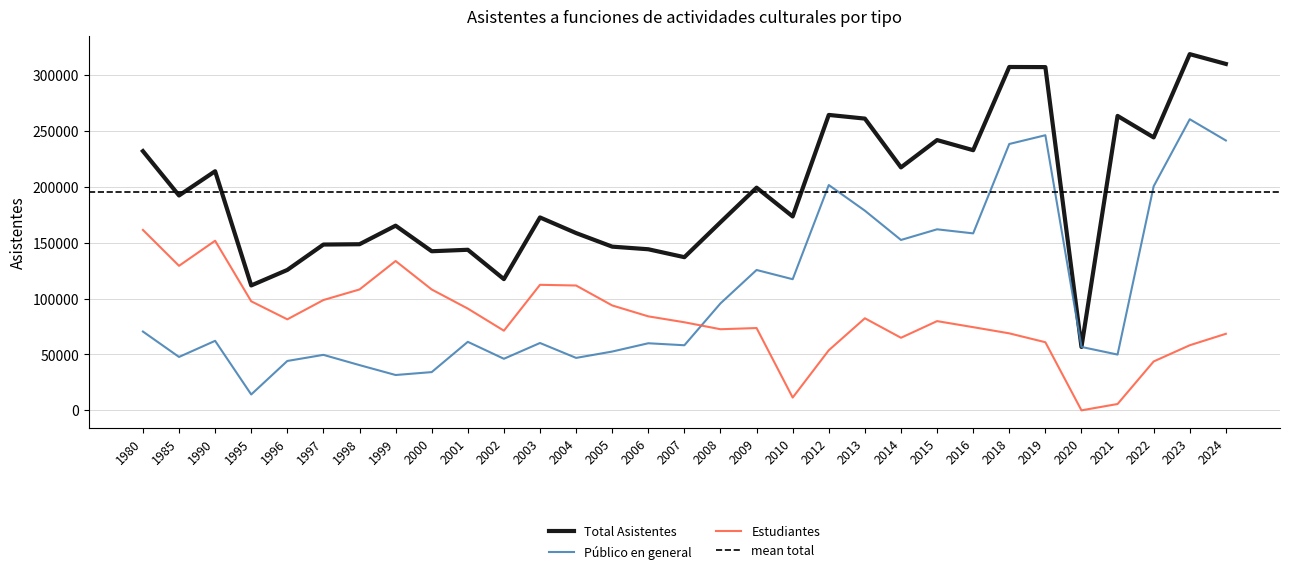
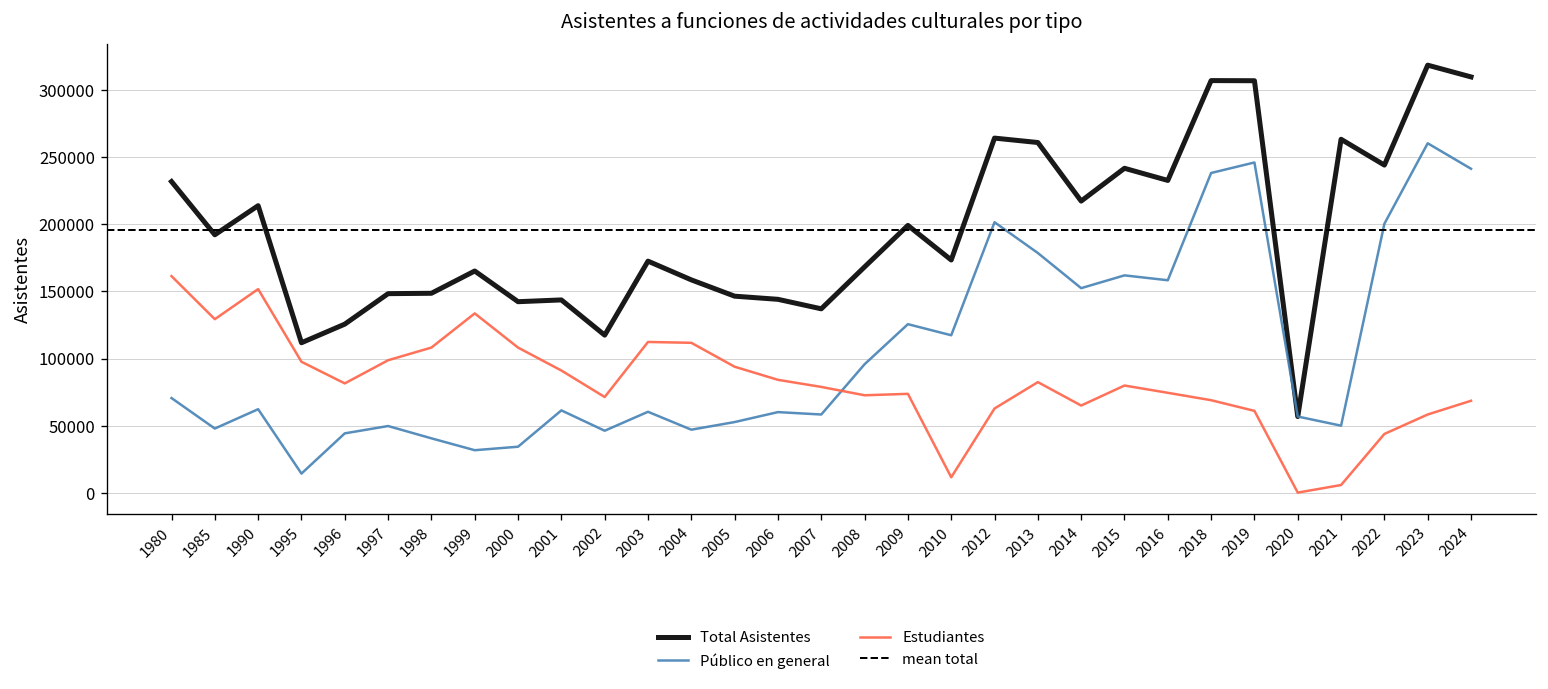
  {
    "Total Asistentes": {
      "1980": 232000,
      "1985": 192000,
      "1990": 214000,
      "1995": 112000,
      "1996": 126000,
      "1997": 148000,
      "1998": 149000,
      "1999": 165000,
      "2000": 142000,
      "2001": 144000,
      "2002": 117000,
      "2003": 173000,
      "2004": 159000,
      "2005": 146000,
      "2006": 144000,
      "2007": 137000,
      "2008": 168000,
      "2009": 199000,
      "2010": 173000,
      "2012": 264000,
      "2013": 261000,
      "2014": 217000,
      "2015": 242000,
      "2016": 233000,
      "2018": 307000,
      "2019": 307000,
      "2021": 263000,
      "2022": 244000,
      "2023": 319000,
      "2024": 310000
    },
    "Público en general": {
      "1980": 71000,
      "1985": 48000,
      "1990": 62000,
      "1995": 14000,
      "1996": 44000,
      "1997": 50000,
      "1998": 40000,
      "1999": 32000,
      "2000": 34000,
      "2001": 61000,
      "2002": 46000,
      "2003": 60000,
      "2004": 47000,
      "2005": 53000,
      "2006": 60000,
      "2007": 58000,
      "2008": 96000,
      "2009": 126000,
      "2010": 117000,
      "2012": 202000,
      "2013": 179000,
      "2014": 152000,
      "2015": 162000,
      "2016": 158000,
      "2018": 238000,
      "2019": 246000,
      "2021": 50000,
      "2022": 200000,
      "2023": 260000,
      "2024": 241000
    },
    "Estudiantes": {
      "1980": 161000,
      "1985": 129000,
      "1990": 152000,
      "1995": 98000,
      "1996": 81000,
      "1997": 99000,
      "1998": 108000,
      "1999": 134000,
      "2000": 108000,
      "2001": 91000,
      "2002": 71000,
      "2003": 112000,
      "2004": 112000,
      "2005": 94000,
      "2006": 84000,
      "2007": 79000,
      "2008": 73000,
      "2009": 74000,
      "2010": 11000,
-     "2012": 54000,
+     "2012": 63000,
      "2013": 82000,
      "2014": 65000,
      "2015": 80000,
      "2016": 74000,
      "2018": 69000,
      "2019": 61000,
      "2020": 0,
      "2021": 6000,
      "2022": 44000,
      "2023": 58000,
      "2024": 68000
    }
  }
